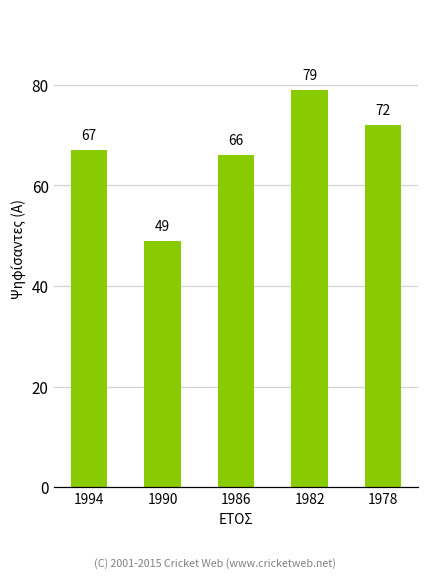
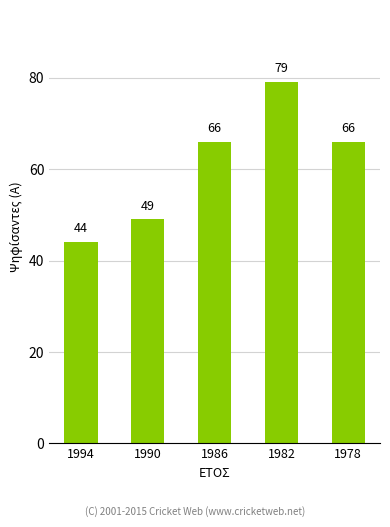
  {
-   "1994": 67,
+   "1994": 44,
    "1990": 49,
    "1986": 66,
    "1982": 79,
-   "1978": 72
+   "1978": 66
  }
